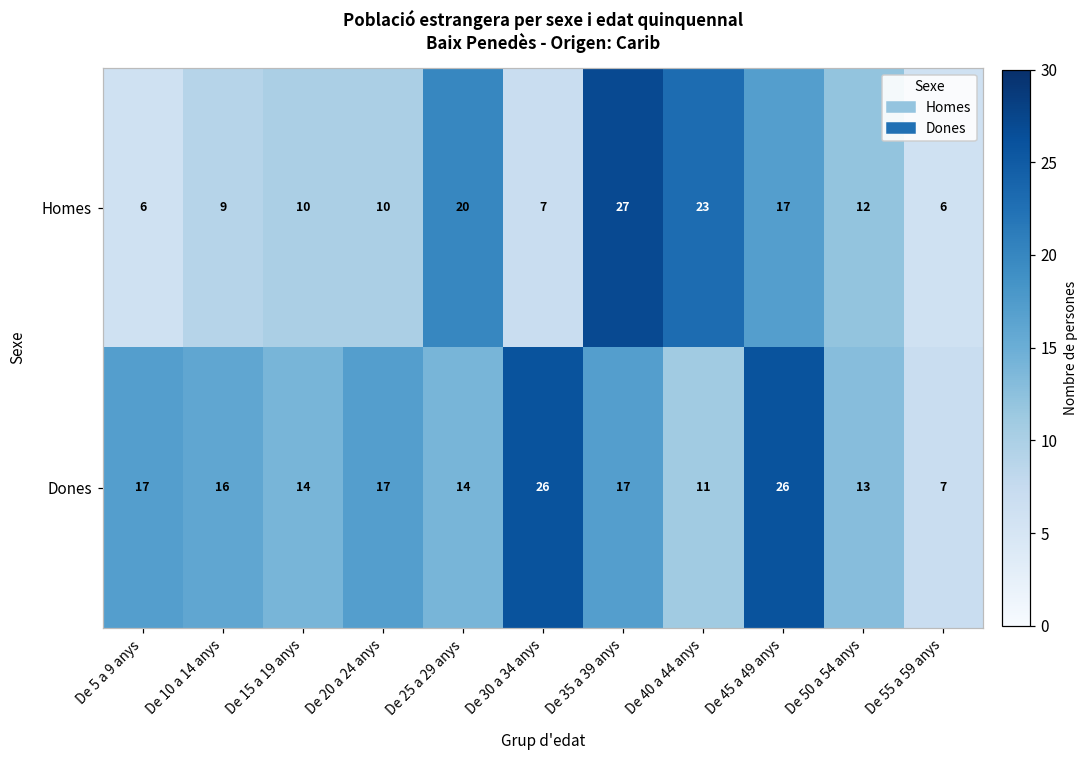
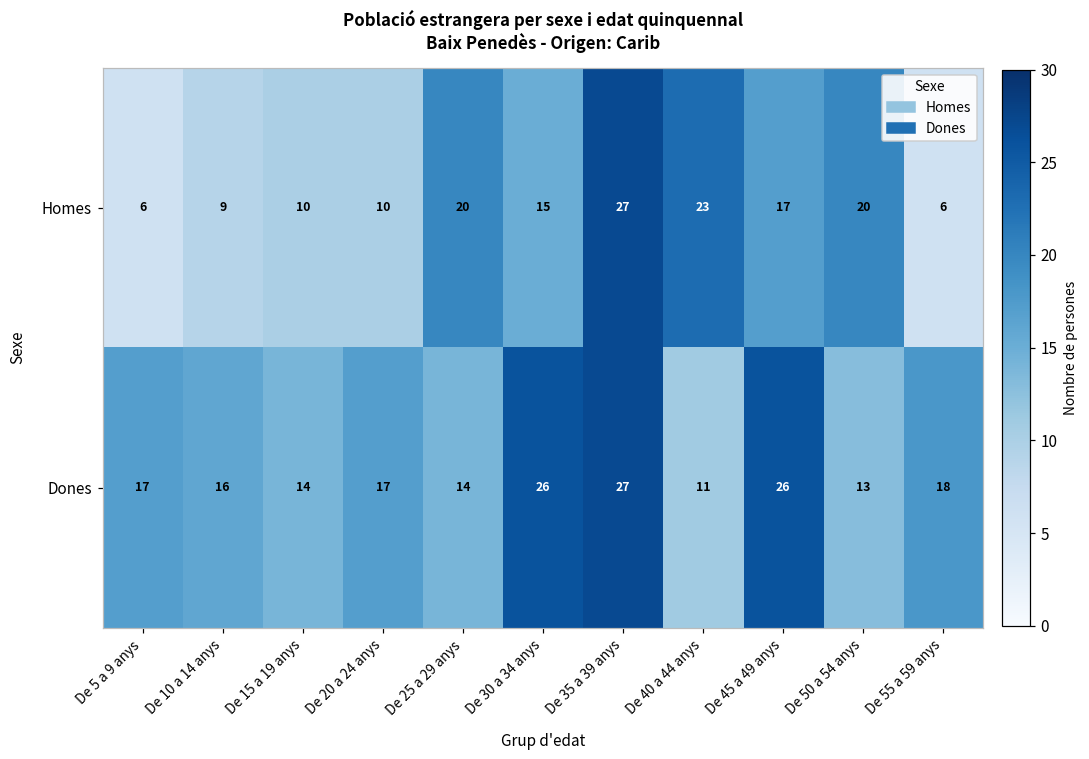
  {
    "Homes": {
      "De 5 a 9 anys": 6,
      "De 10 a 14 anys": 9,
      "De 15 a 19 anys": 10,
      "De 20 a 24 anys": 10,
      "De 25 a 29 anys": 20,
-     "De 30 a 34 anys": 7,
+     "De 30 a 34 anys": 15,
      "De 35 a 39 anys": 27,
      "De 40 a 44 anys": 23,
      "De 45 a 49 anys": 17,
-     "De 50 a 54 anys": 12,
+     "De 50 a 54 anys": 20,
      "De 55 a 59 anys": 6
    },
    "Dones": {
      "De 5 a 9 anys": 17,
      "De 10 a 14 anys": 16,
      "De 15 a 19 anys": 14,
      "De 20 a 24 anys": 17,
      "De 25 a 29 anys": 14,
      "De 30 a 34 anys": 26,
-     "De 35 a 39 anys": 17,
+     "De 35 a 39 anys": 27,
      "De 40 a 44 anys": 11,
      "De 45 a 49 anys": 26,
      "De 50 a 54 anys": 13,
-     "De 55 a 59 anys": 7
+     "De 55 a 59 anys": 18
    }
  }
